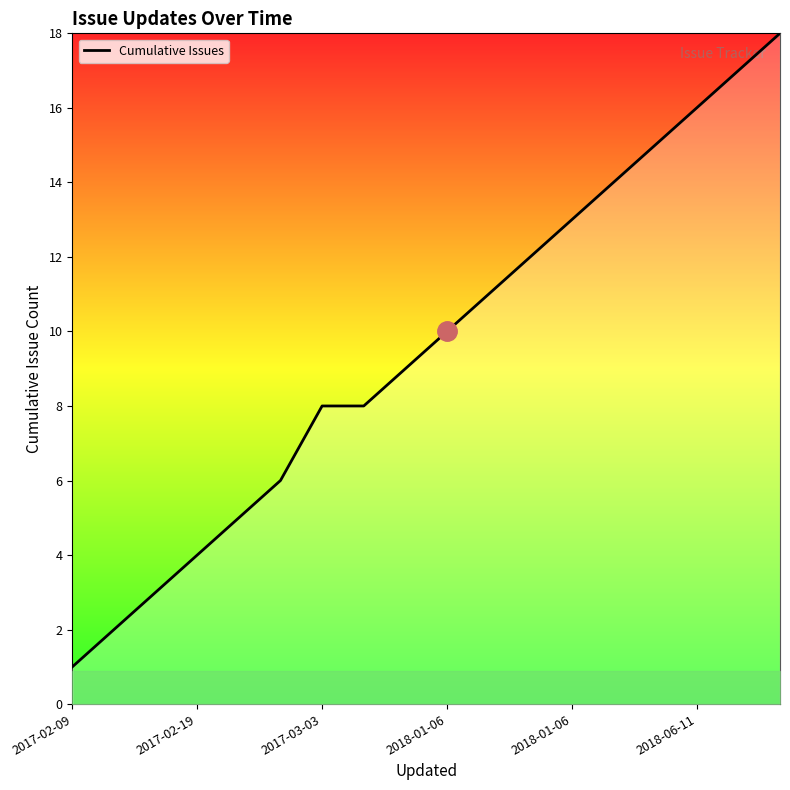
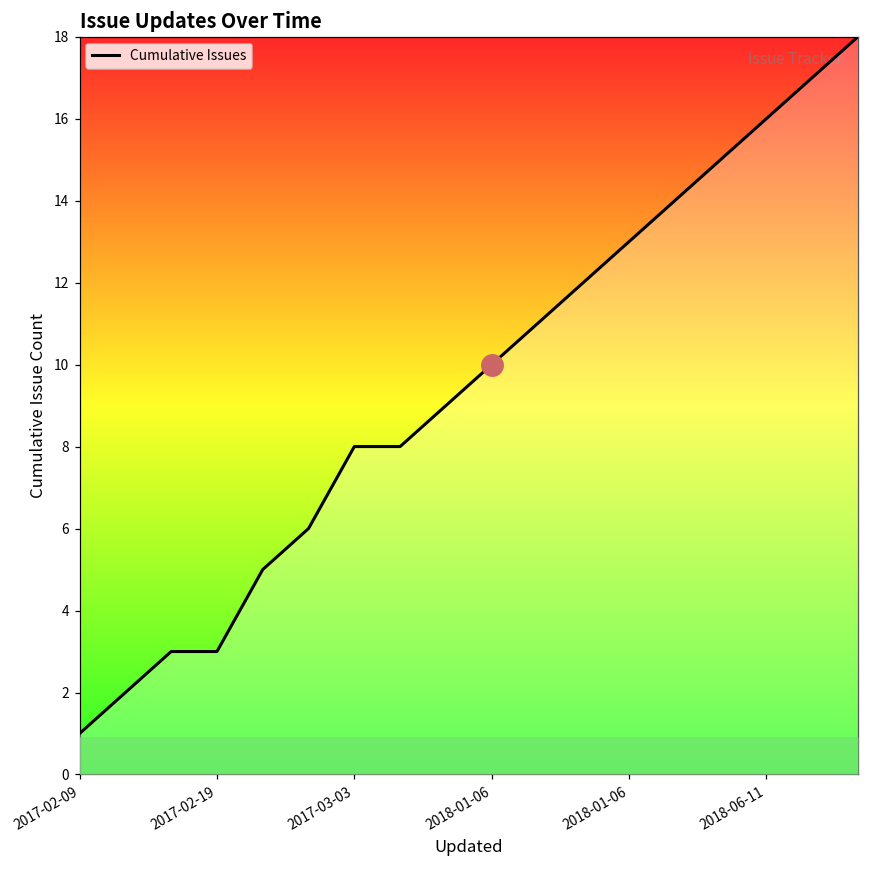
  {
    "Cumulative Issues": {
      "2017-02-09": 1,
-     "2017-02-19": 4,
+     "2017-02-19": 3,
      "2017-03-03": 8
    }
  }
